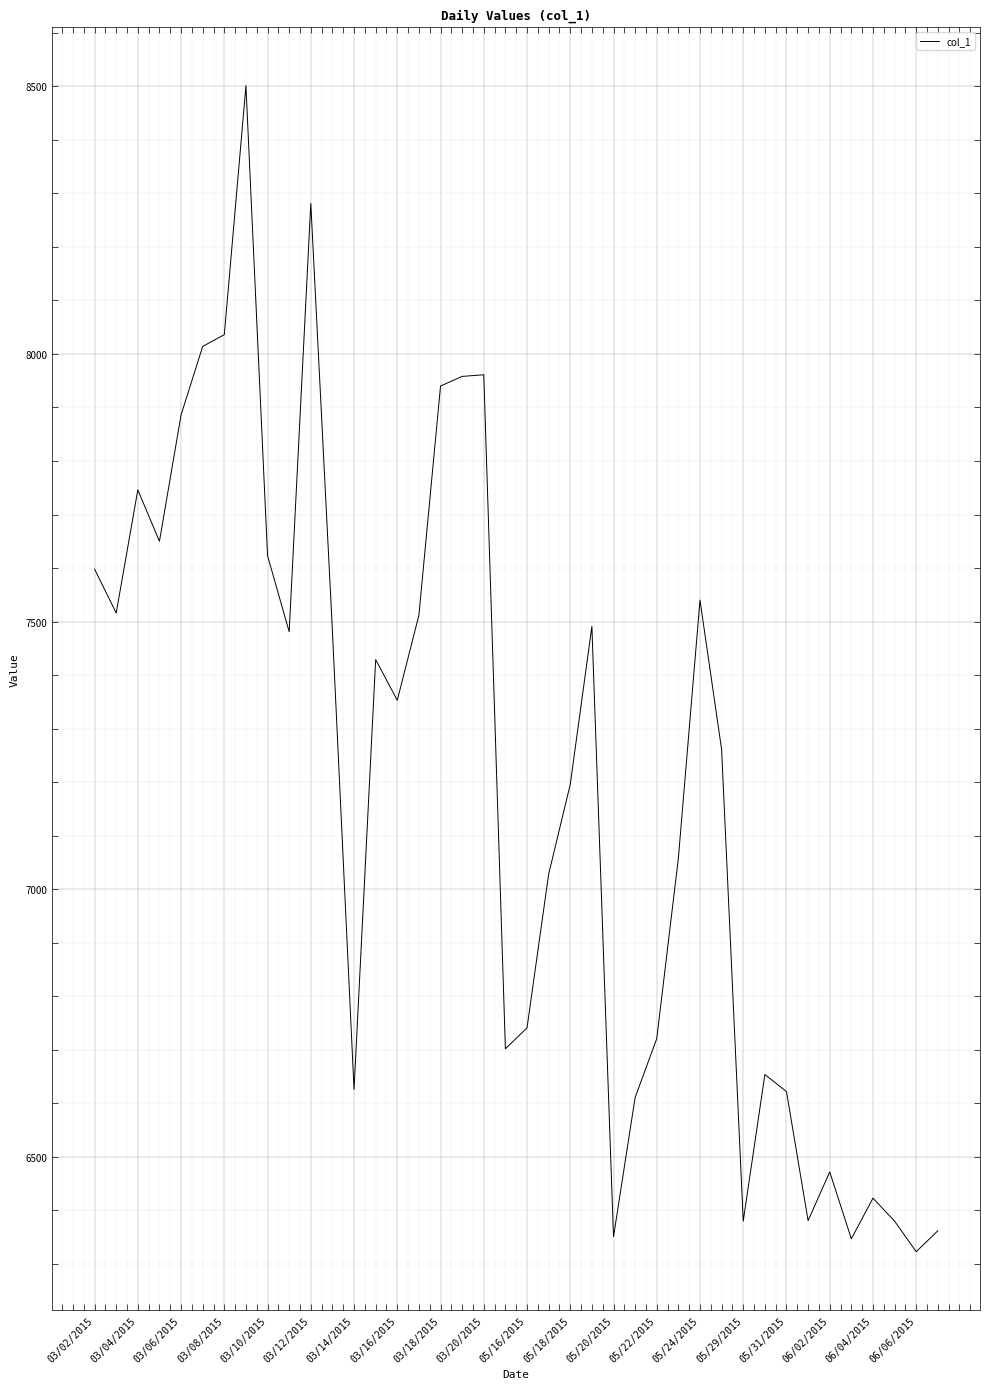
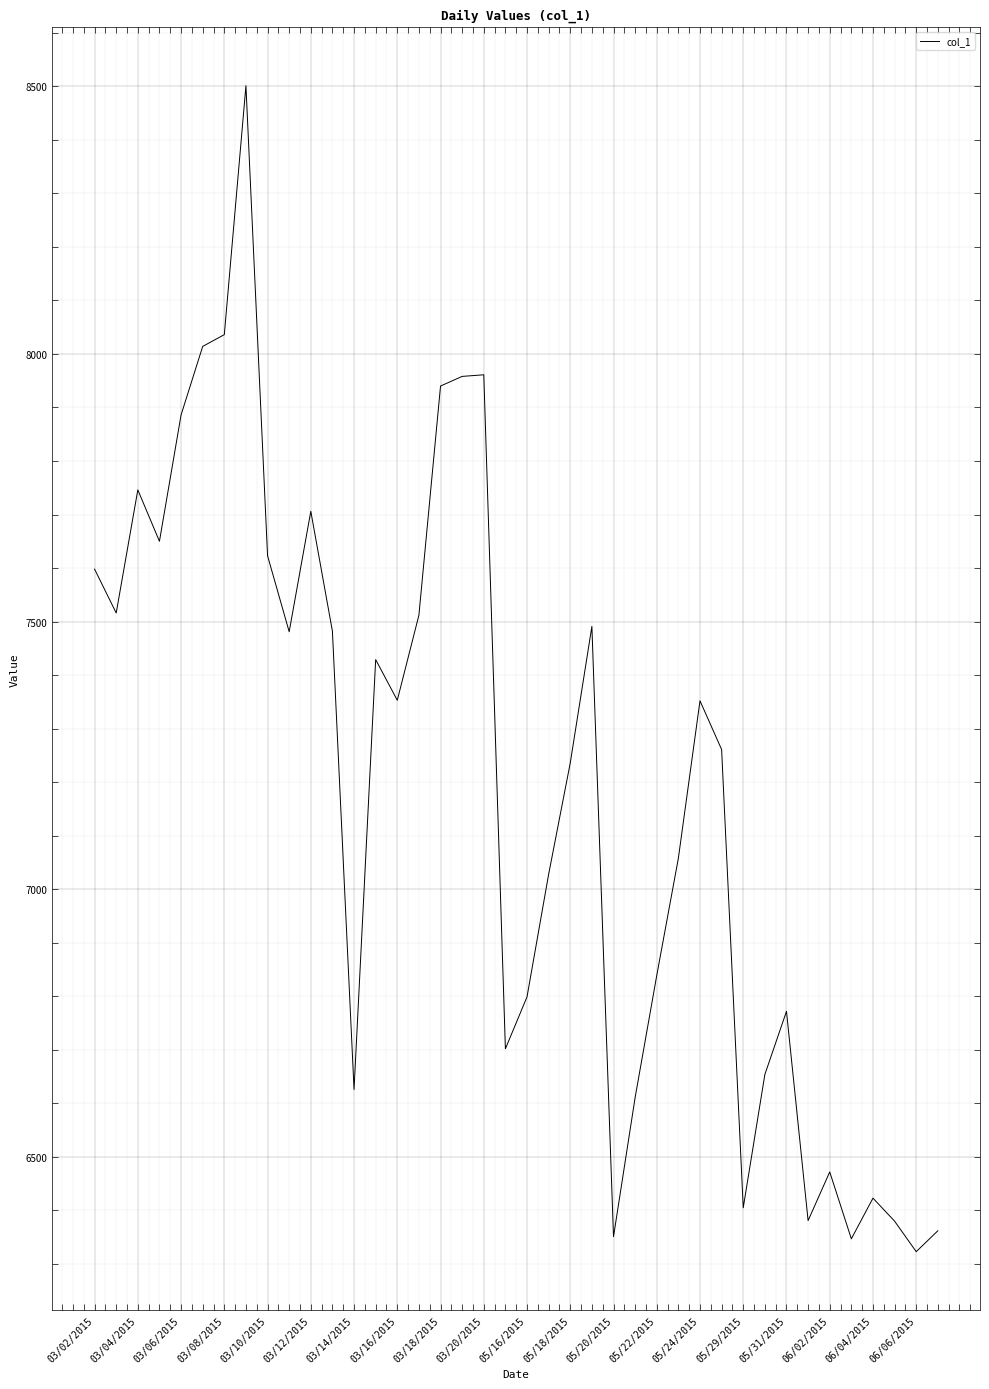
  {
    "03/02/2015": 7600,
    "03/04/2015": 7750,
    "03/06/2015": 7890,
    "03/08/2015": 8040,
    "03/10/2015": 7620,
-   "03/12/2015": 8280,
+   "03/12/2015": 7710,
    "03/14/2015": 6630,
    "03/16/2015": 7350,
    "03/18/2015": 7940,
    "03/20/2015": 7960,
-   "05/16/2015": 6740,
-   "05/18/2015": 7200,
+   "05/16/2015": 6800,
+   "05/18/2015": 7240,
    "05/20/2015": 6350,
-   "05/22/2015": 6720,
-   "05/24/2015": 7540,
-   "05/29/2015": 6380,
-   "05/31/2015": 6620,
+   "05/22/2015": 6840,
+   "05/24/2015": 7350,
+   "05/29/2015": 6410,
+   "05/31/2015": 6770,
    "06/02/2015": 6470,
    "06/04/2015": 6420,
    "06/06/2015": 6320
  }
